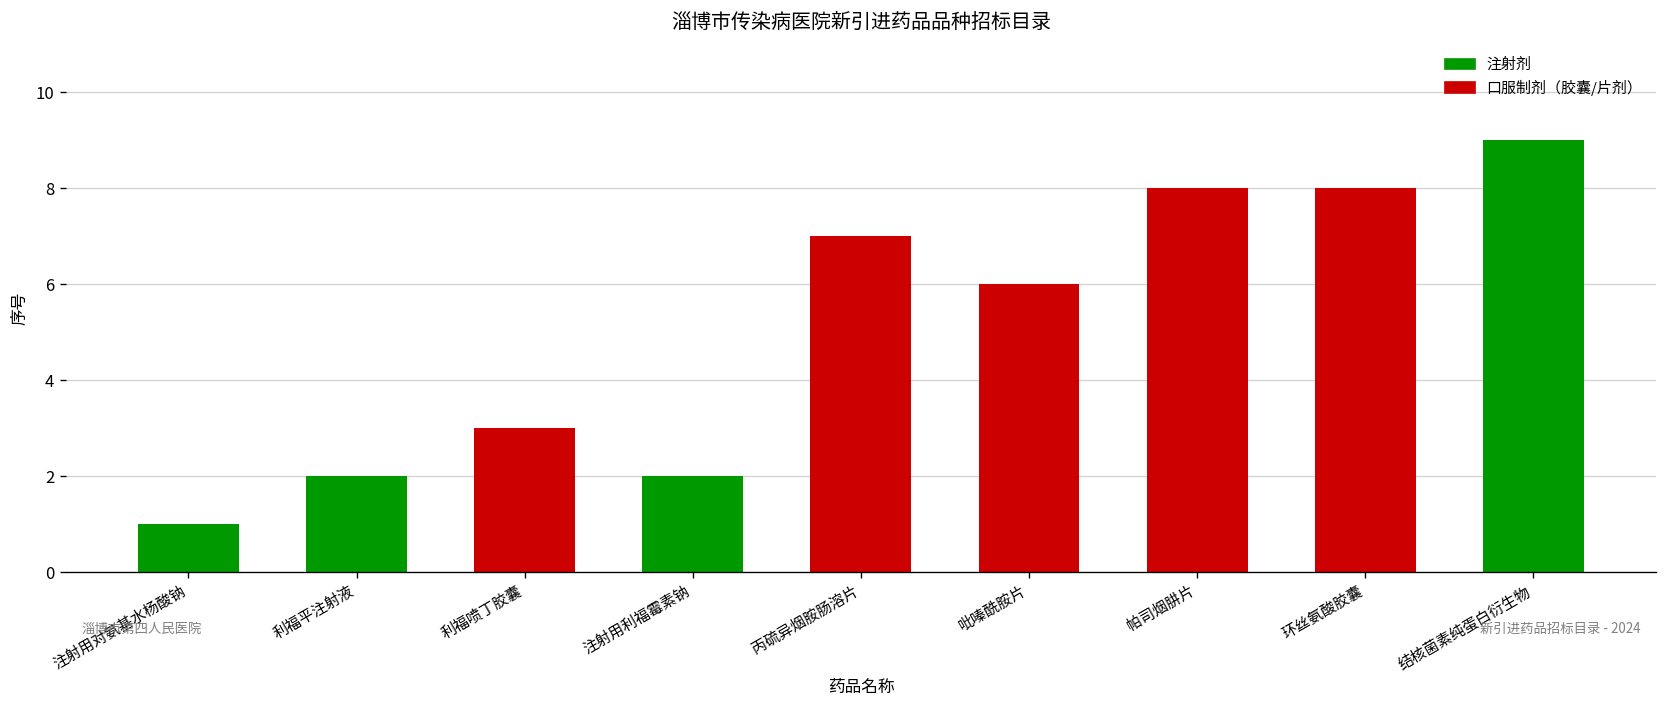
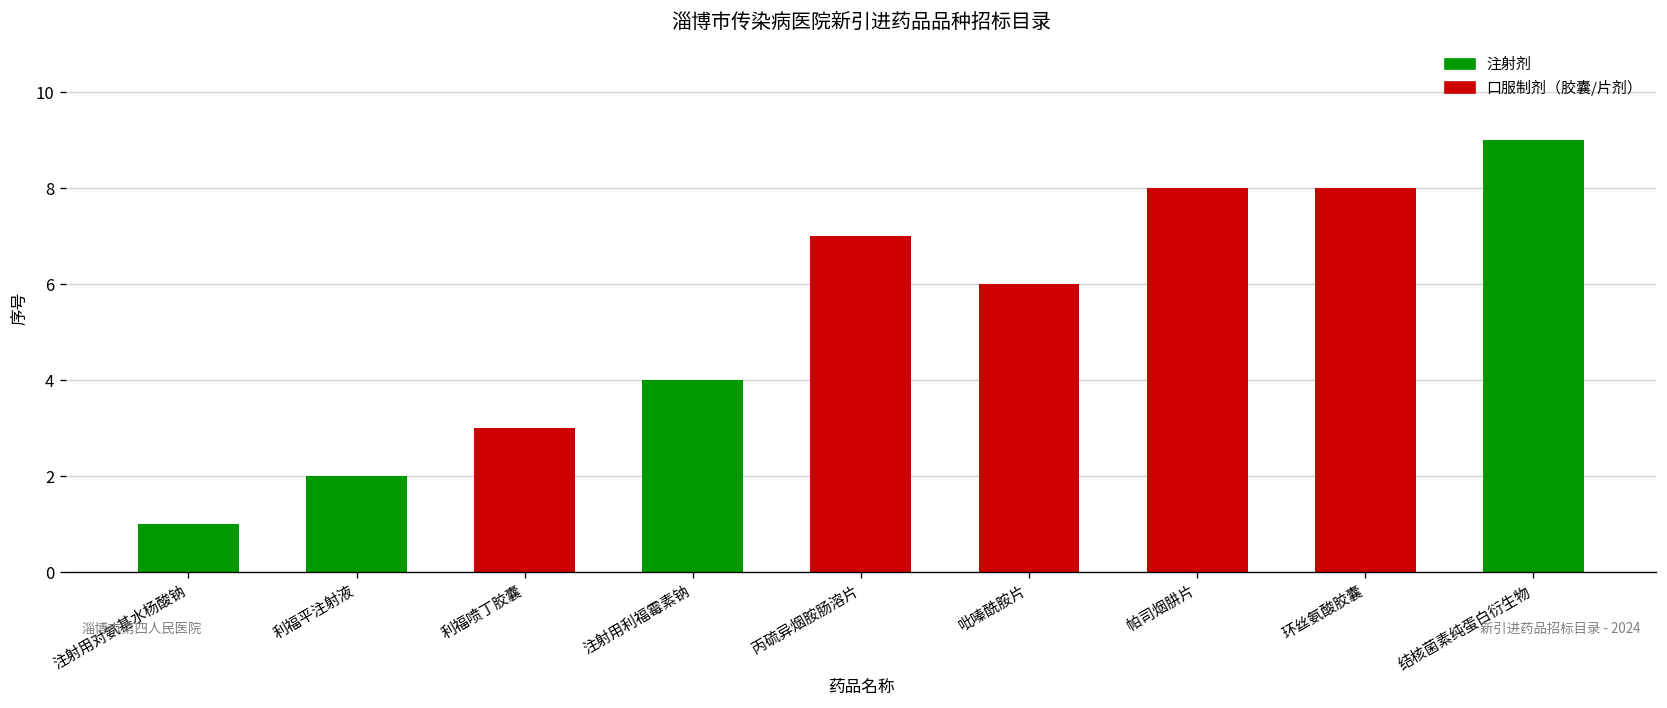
  {
    "注射用对氨基水杨酸钠": 1,
    "利福平注射液": 2,
    "利福喷丁胶囊": 3,
-   "注射用利福霉素钠": 2,
+   "注射用利福霉素钠": 4,
    "丙硫异烟胺肠溶片": 7,
    "吡嗪酰胺片": 6,
    "帕司烟肼片": 8,
    "环丝氨酸胶囊": 8,
    "结核菌素纯蛋白衍生物": 9
  }
